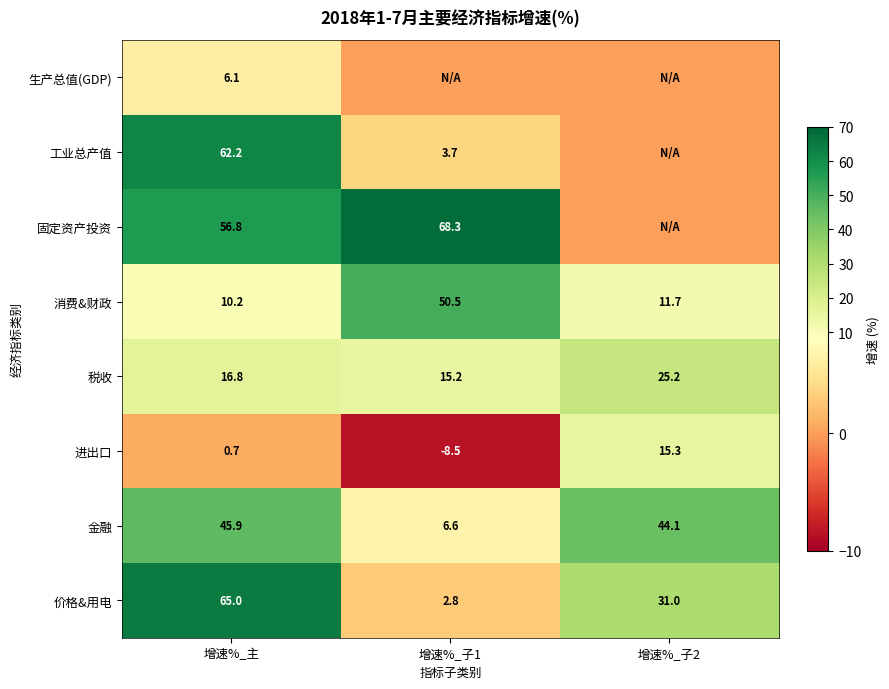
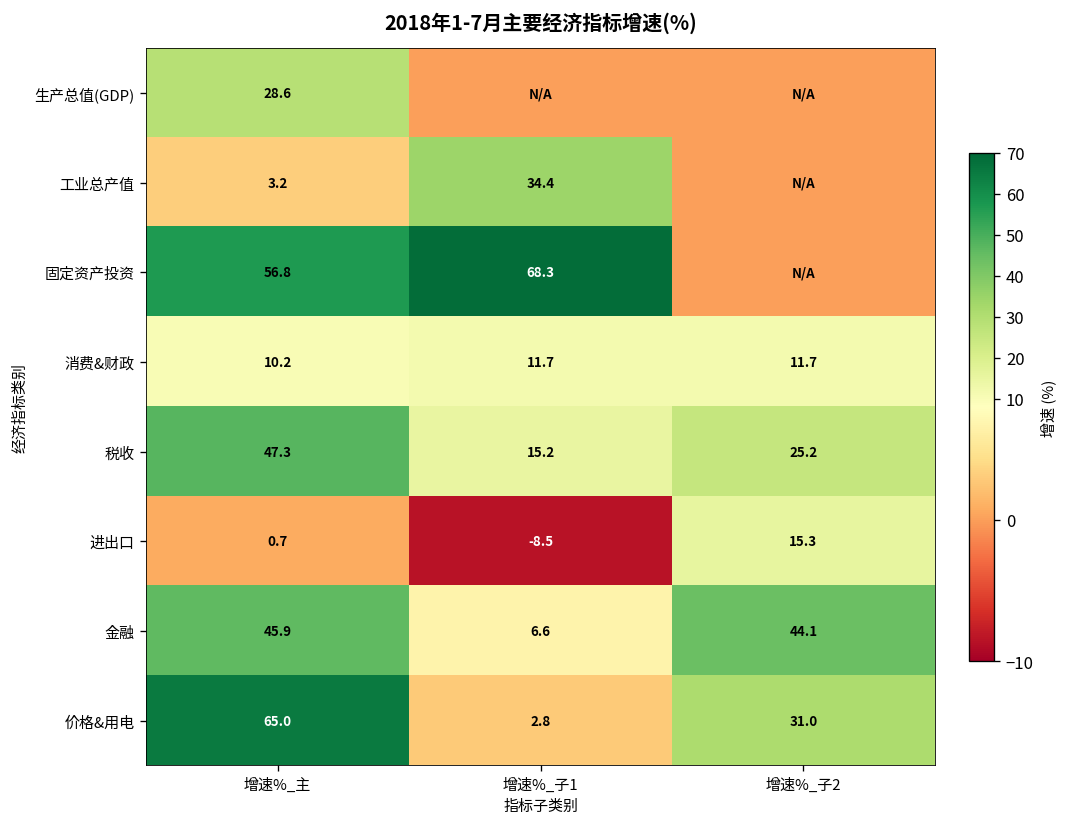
  {
    "生产总值(GDP)": {
-     "增速%_主": 6.1
+     "增速%_主": 28.6
    },
    "工业总产值": {
-     "增速%_主": 62.2,
-     "增速%_子1": 3.7
+     "增速%_主": 3.2,
+     "增速%_子1": 34.4
    },
    "固定资产投资": {
      "增速%_主": 56.8,
      "增速%_子1": 68.3
    },
    "消费&财政": {
      "增速%_主": 10.2,
-     "增速%_子1": 50.5,
+     "增速%_子1": 11.7,
      "增速%_子2": 11.7
    },
    "税收": {
-     "增速%_主": 16.8,
+     "增速%_主": 47.3,
      "增速%_子1": 15.2,
      "增速%_子2": 25.2
    },
    "进出口": {
      "增速%_主": 0.7,
      "增速%_子1": -8.5,
      "增速%_子2": 15.3
    },
    "金融": {
      "增速%_主": 45.9,
      "增速%_子1": 6.6,
      "增速%_子2": 44.1
    },
    "价格&用电": {
      "增速%_主": 65.0,
      "增速%_子1": 2.8,
      "增速%_子2": 31.0
    }
  }
